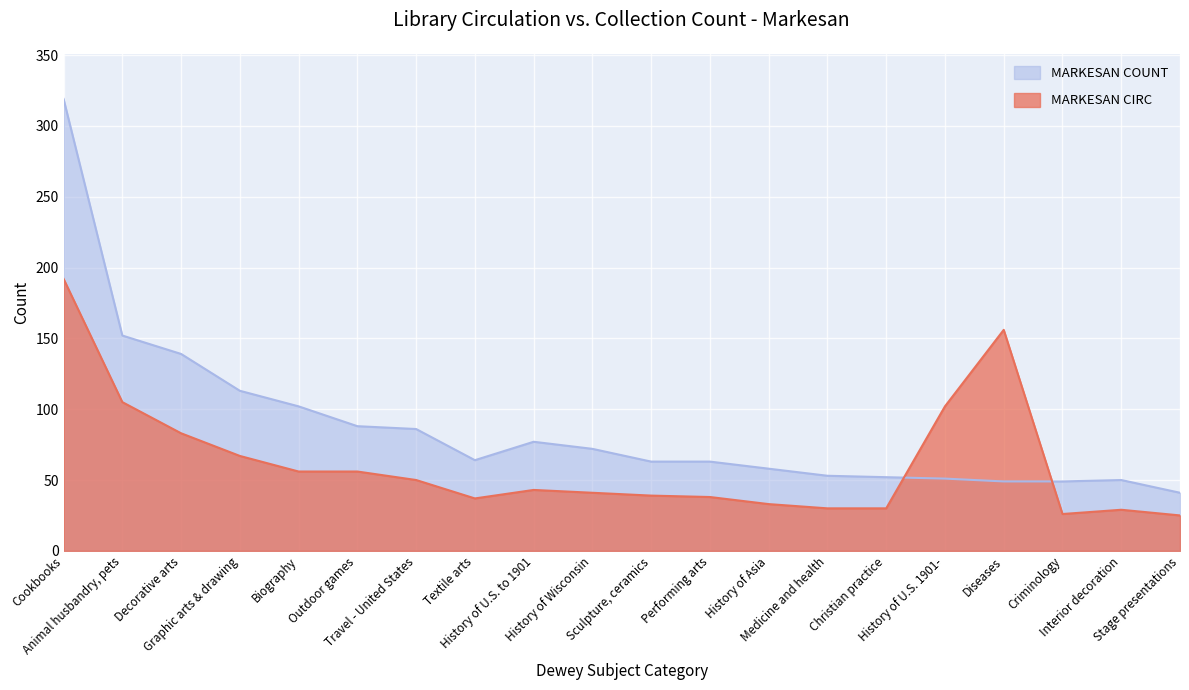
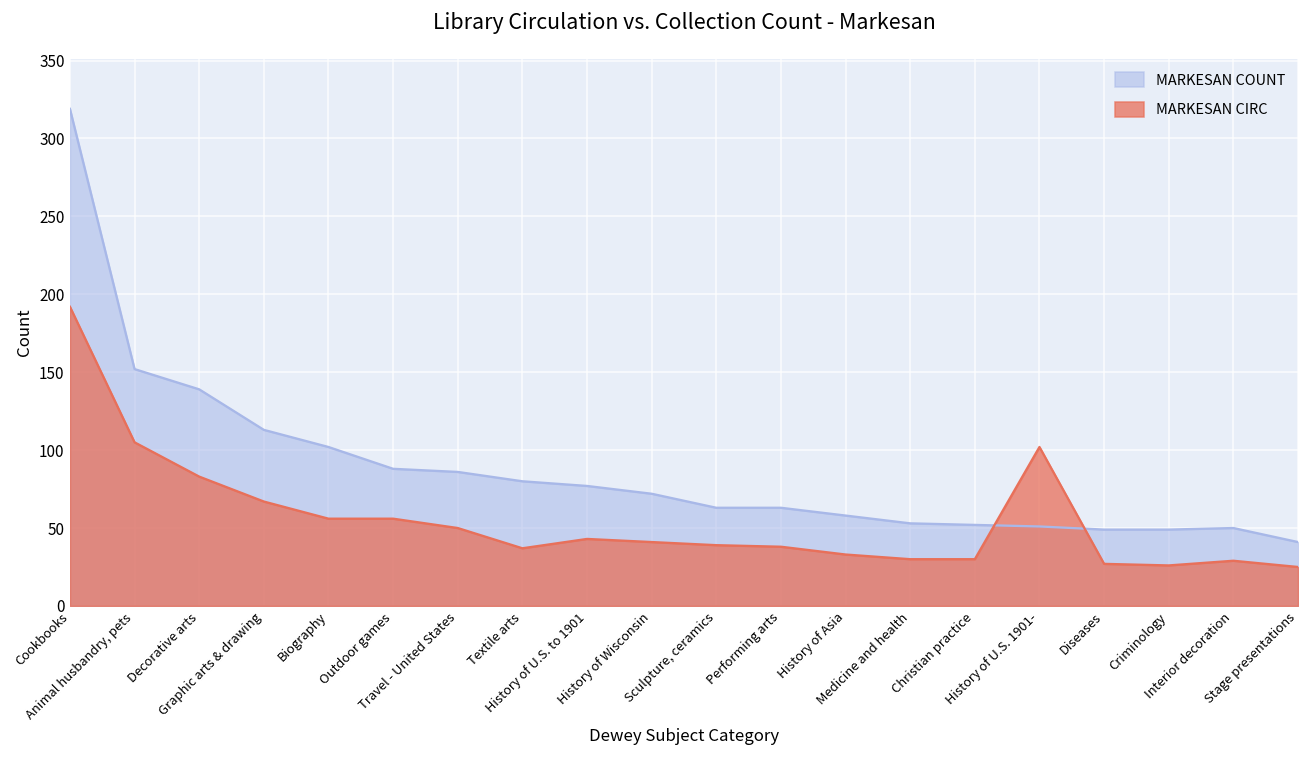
  {
    "MARKESAN COUNT": {
      "Cookbooks": 319,
      "Animal husbandry, pets": 152,
      "Decorative arts": 139,
      "Graphic arts & drawing": 113,
      "Biography": 102,
      "Outdoor games": 88,
      "Travel - United States": 86,
-     "Textile arts": 64,
+     "Textile arts": 80,
      "History of U.S. to 1901": 77,
      "History of Wisconsin": 72,
      "Sculpture, ceramics": 63,
      "Performing arts": 63,
      "History of Asia": 58,
      "Medicine and health": 53,
      "Christian practice": 52,
      "History of U.S. 1901-": 51,
      "Diseases": 49,
      "Criminology": 49,
      "Interior decoration": 50,
      "Stage presentations": 41
    },
    "MARKESAN CIRC": {
      "Cookbooks": 192,
      "Animal husbandry, pets": 105,
      "Decorative arts": 83,
      "Graphic arts & drawing": 67,
      "Biography": 56,
      "Outdoor games": 56,
      "Travel - United States": 50,
      "Textile arts": 37,
      "History of U.S. to 1901": 43,
      "History of Wisconsin": 41,
      "Sculpture, ceramics": 39,
      "Performing arts": 38,
      "History of Asia": 33,
      "Medicine and health": 30,
      "Christian practice": 30,
      "History of U.S. 1901-": 102,
-     "Diseases": 156,
+     "Diseases": 27,
      "Criminology": 26,
      "Interior decoration": 29,
      "Stage presentations": 25
    }
  }
